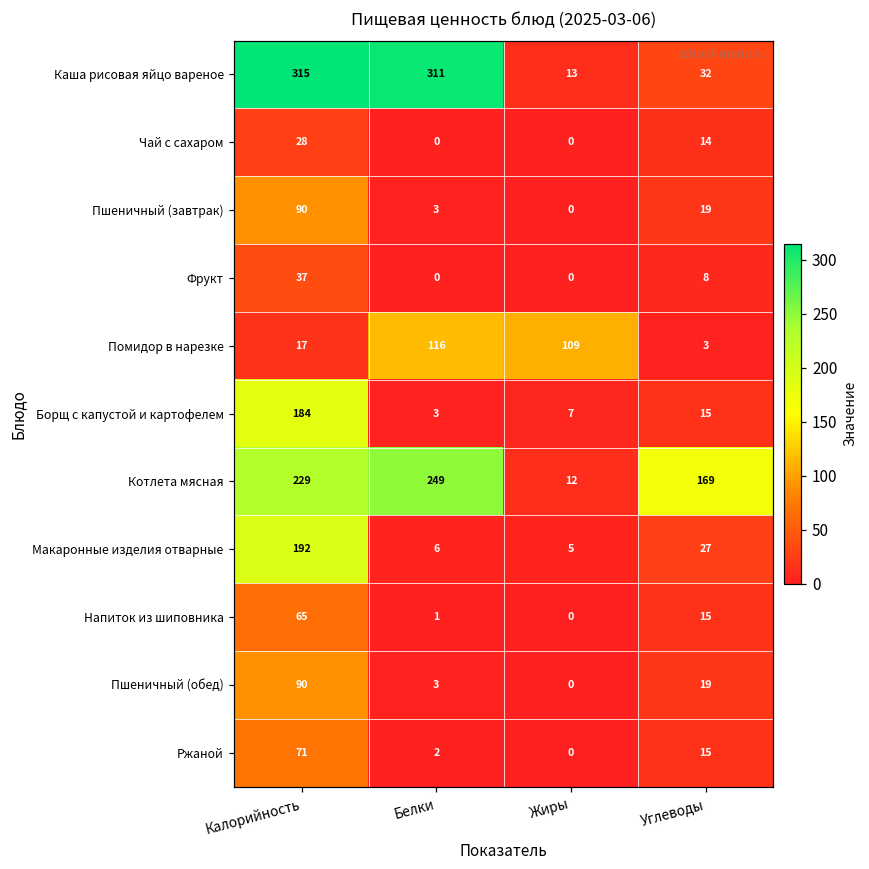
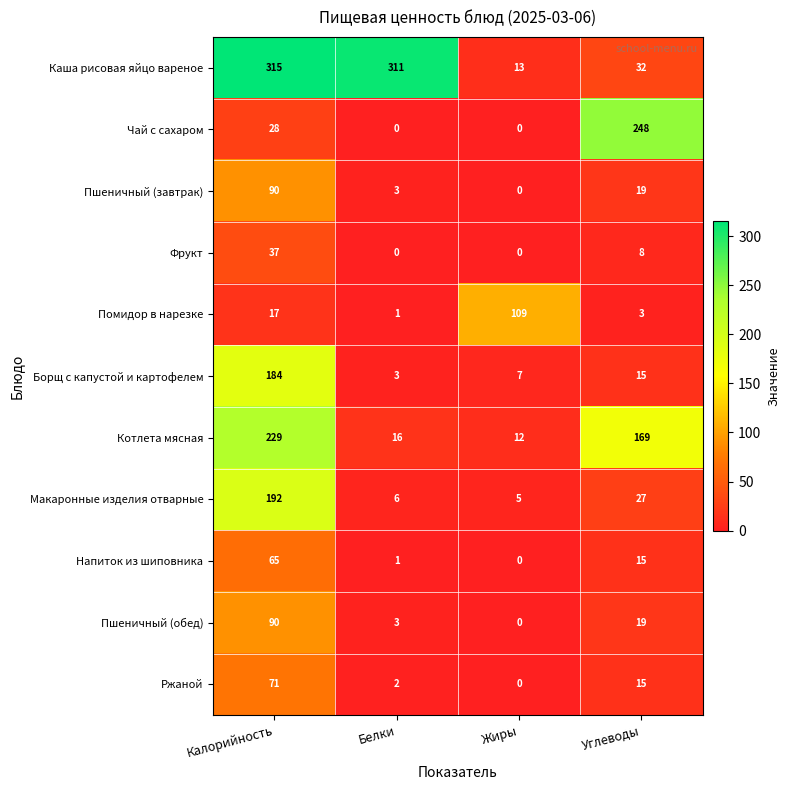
  {
    "Каша рисовая яйцо вареное": {
      "Калорийность": 315,
      "Белки": 311,
      "Жиры": 13
    },
    "Чай с сахаром": {
      "Калорийность": 28,
      "Белки": 0,
      "Жиры": 0,
-     "Углеводы": 14
+     "Углеводы": 248
    },
    "Пшеничный (завтрак)": {
      "Калорийность": 90,
      "Белки": 3,
      "Жиры": 0,
      "Углеводы": 19
    },
    "Фрукт": {
      "Калорийность": 37,
      "Белки": 0,
      "Жиры": 0,
      "Углеводы": 8
    },
    "Помидор в нарезке": {
      "Калорийность": 17,
-     "Белки": 116,
+     "Белки": 1,
      "Жиры": 109,
      "Углеводы": 3
    },
    "Борщ с капустой и картофелем": {
      "Калорийность": 184,
      "Белки": 3,
      "Жиры": 7,
      "Углеводы": 15
    },
    "Котлета мясная": {
      "Калорийность": 229,
-     "Белки": 249,
+     "Белки": 16,
      "Жиры": 12,
      "Углеводы": 169
    },
    "Макаронные изделия отварные": {
      "Калорийность": 192,
      "Белки": 6,
      "Жиры": 5,
      "Углеводы": 27
    },
    "Напиток из шиповника": {
      "Калорийность": 65,
      "Белки": 1,
      "Жиры": 0,
      "Углеводы": 15
    },
    "Пшеничный (обед)": {
      "Калорийность": 90,
      "Белки": 3,
      "Жиры": 0,
      "Углеводы": 19
    },
    "Ржаной": {
      "Калорийность": 71,
      "Белки": 2,
      "Жиры": 0,
      "Углеводы": 15
    }
  }
